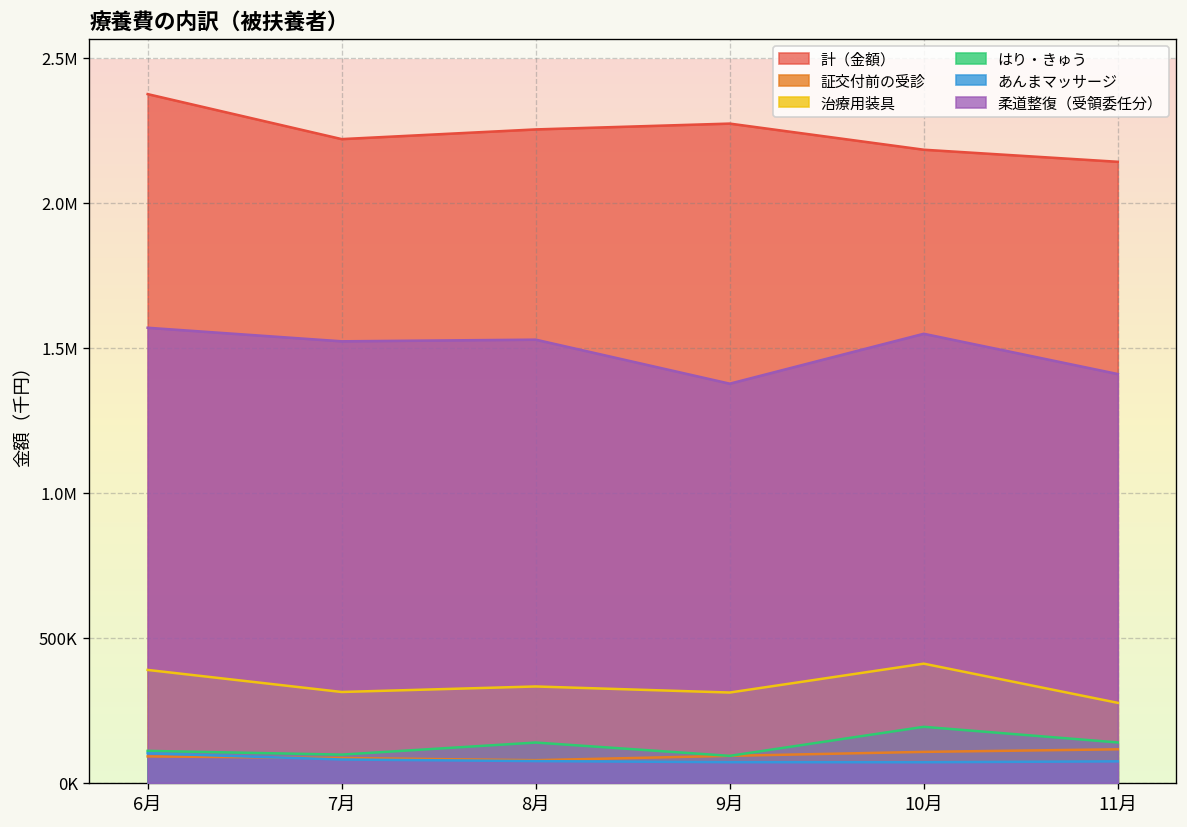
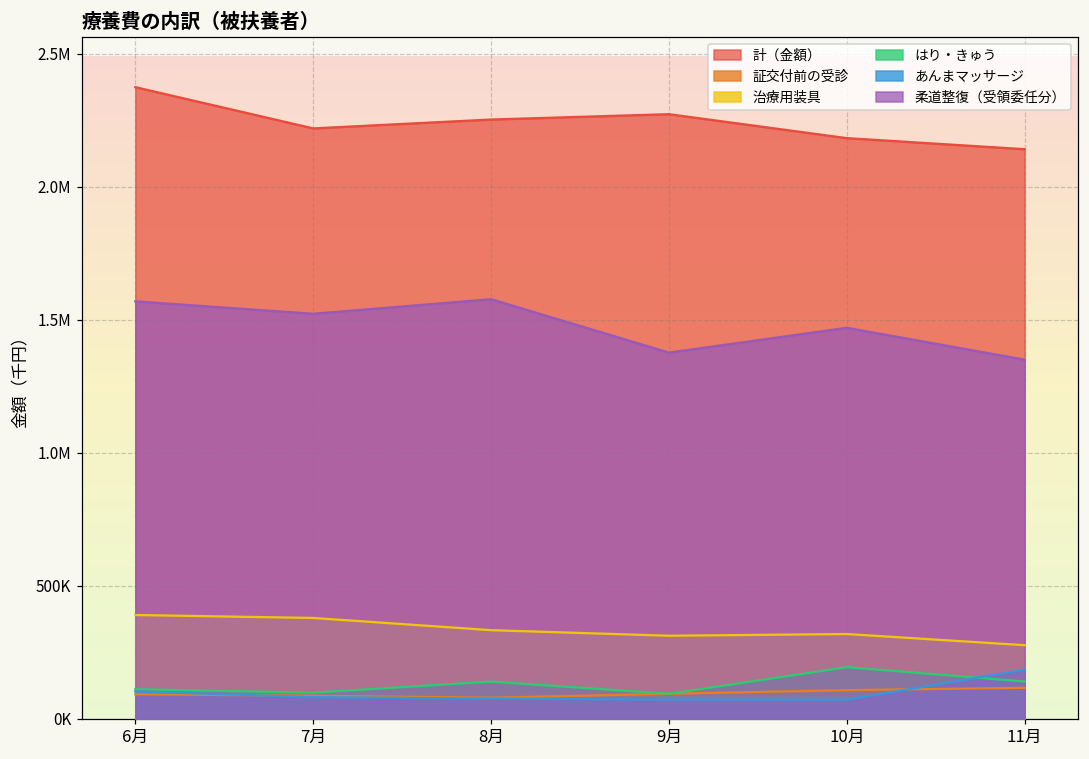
  {
    "治療用装具": {
      "6月": 390000,
-     "7月": 310000,
+     "7月": 380000,
      "8月": 330000,
      "9月": 310000,
-     "10月": 410000,
+     "10月": 320000,
      "11月": 280000
    },
    "はり・きゅう": {
      "7月": 100000,
      "8月": 140000,
      "10月": 190000,
      "11月": 140000
    },
    "あんまマッサージ": {
      "9月": 70000,
      "10月": 70000,
-     "11月": 70000
+     "11月": 180000
    },
    "柔道整復（受領委任分）": {
      "6月": 1570000,
      "7月": 1520000,
-     "8月": 1530000,
+     "8月": 1580000,
      "9月": 1380000,
-     "10月": 1550000,
-     "11月": 1410000
+     "10月": 1470000,
+     "11月": 1350000
    }
  }
